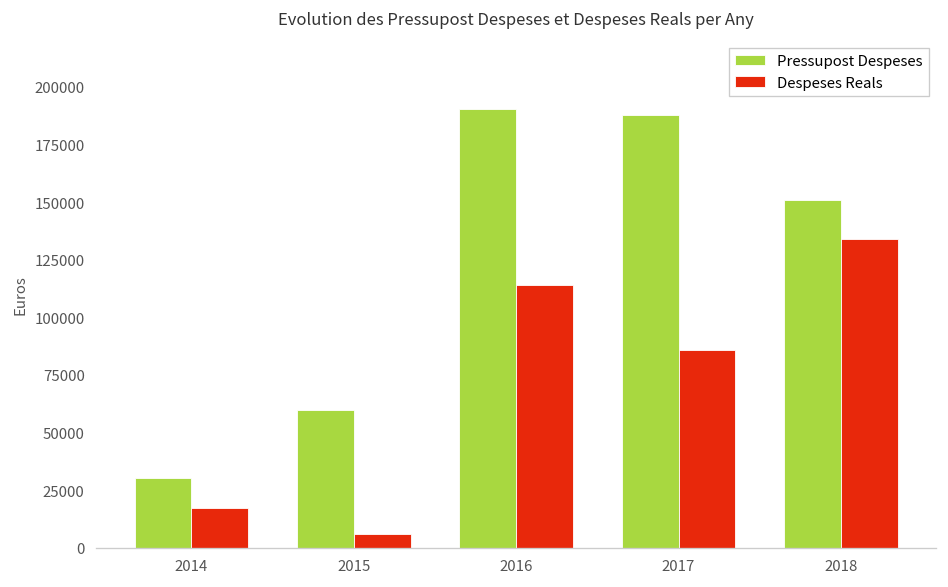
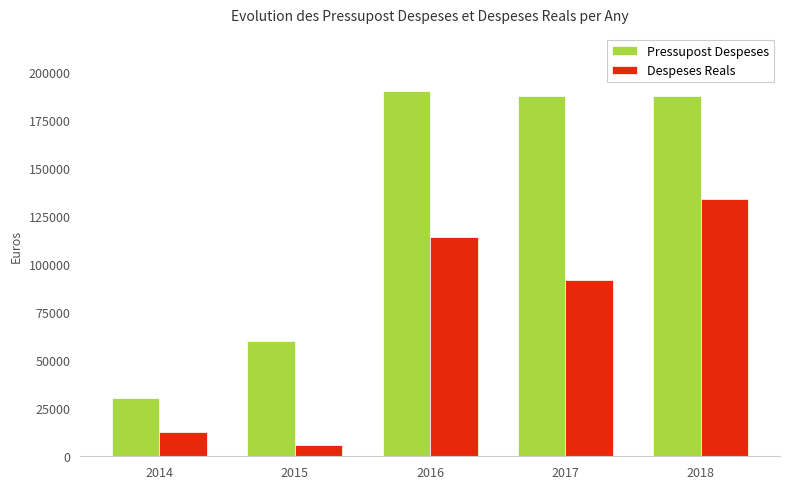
  {
    "Pressupost Despeses": {
      "2014": 30000,
      "2015": 60000,
      "2016": 190000,
      "2017": 188000,
-     "2018": 151000
+     "2018": 188000
    },
    "Despeses Reals": {
-     "2014": 17000,
+     "2014": 13000,
      "2015": 6000,
      "2016": 114000,
-     "2017": 86000,
+     "2017": 92000,
      "2018": 134000
    }
  }
